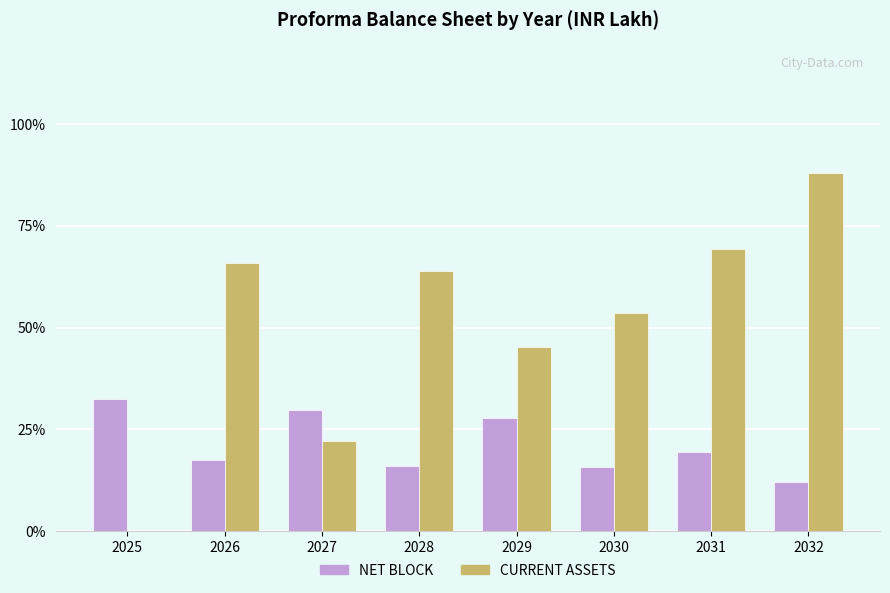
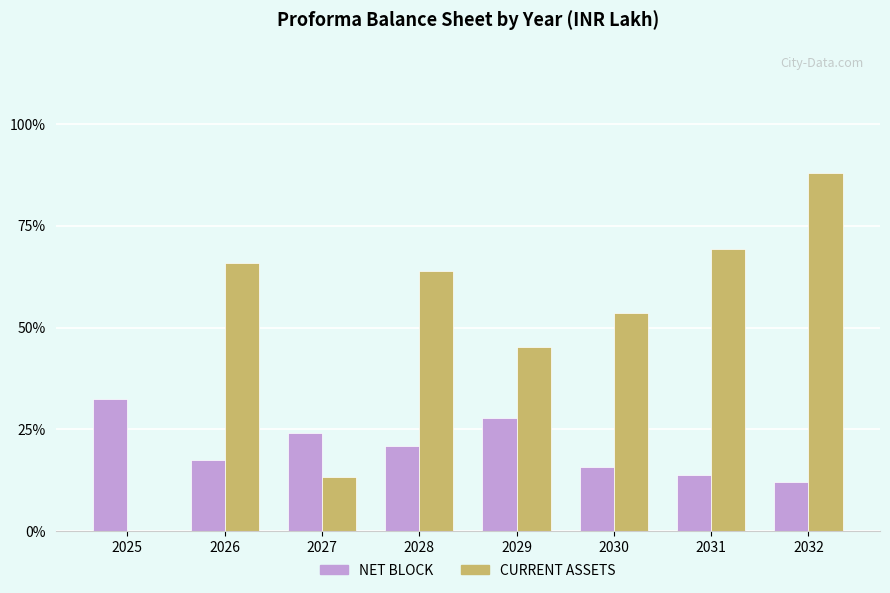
  {
    "NET BLOCK": {
      "2025": "32%",
      "2026": "18%",
-     "2027": "30%",
-     "2028": "16%",
+     "2027": "24%",
+     "2028": "21%",
      "2029": "28%",
      "2030": "16%",
-     "2031": "20%",
+     "2031": "14%",
      "2032": "12%"
    },
    "CURRENT ASSETS": {
      "2025": "0%",
      "2026": "66%",
-     "2027": "22%",
+     "2027": "13%",
      "2028": "64%",
      "2029": "45%",
      "2030": "54%",
      "2031": "69%",
      "2032": "88%"
    }
  }
